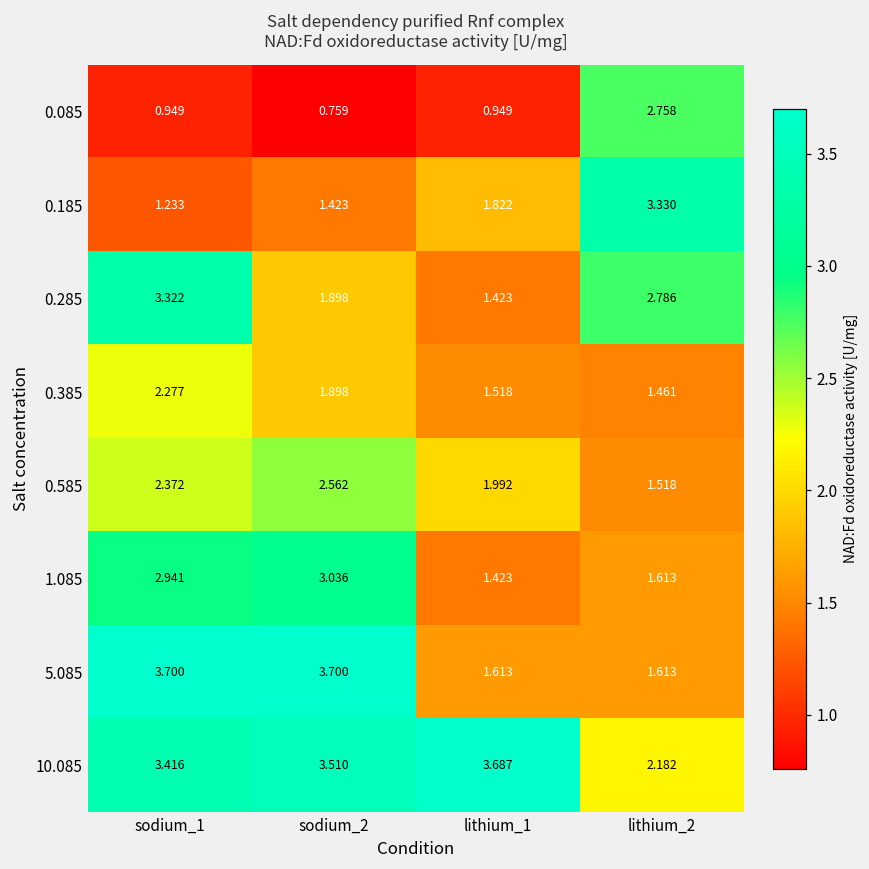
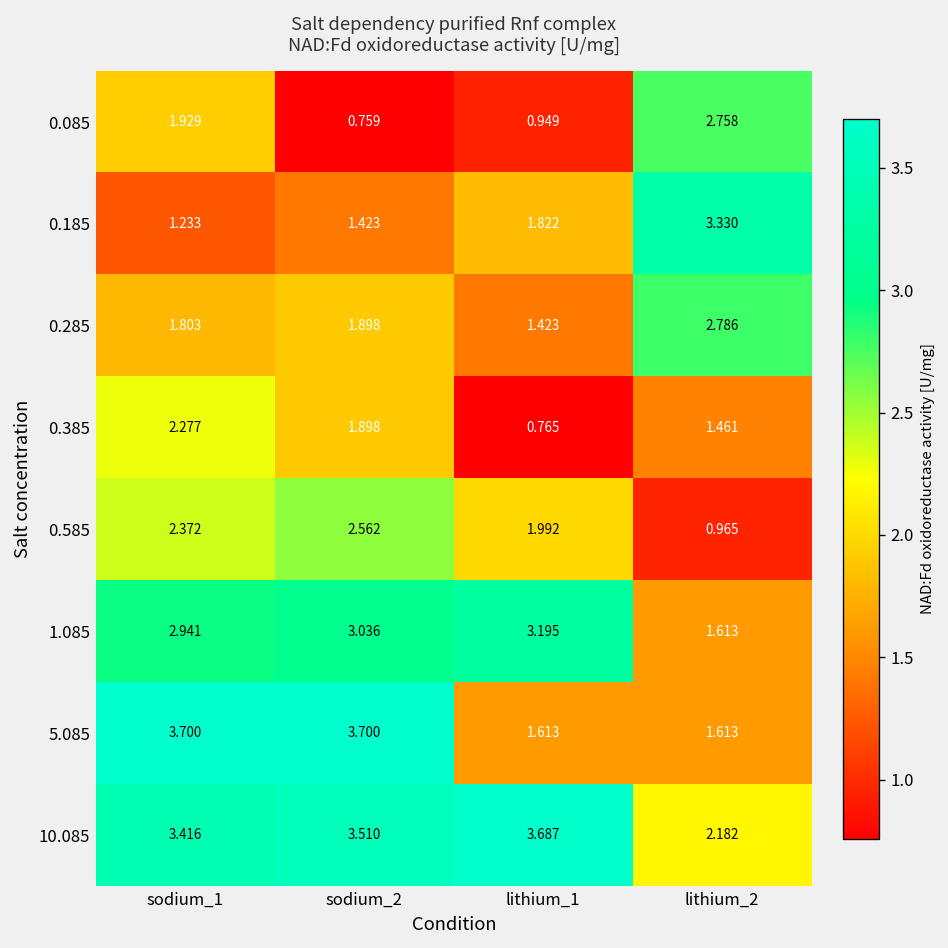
  {
    "0.085": {
-     "sodium_1": 0.949,
+     "sodium_1": 1.929,
      "sodium_2": 0.759,
      "lithium_1": 0.949,
      "lithium_2": 2.758
    },
    "0.185": {
      "sodium_1": 1.233,
      "sodium_2": 1.423,
      "lithium_1": 1.822,
      "lithium_2": 3.330
    },
    "0.285": {
-     "sodium_1": 3.322,
+     "sodium_1": 1.803,
      "sodium_2": 1.898,
      "lithium_1": 1.423,
      "lithium_2": 2.786
    },
    "0.385": {
      "sodium_1": 2.277,
      "sodium_2": 1.898,
-     "lithium_1": 1.518,
+     "lithium_1": 0.765,
      "lithium_2": 1.461
    },
    "0.585": {
      "sodium_1": 2.372,
      "sodium_2": 2.562,
      "lithium_1": 1.992,
-     "lithium_2": 1.518
+     "lithium_2": 0.965
    },
    "1.085": {
      "sodium_1": 2.941,
      "sodium_2": 3.036,
-     "lithium_1": 1.423,
+     "lithium_1": 3.195,
      "lithium_2": 1.613
    },
    "5.085": {
      "sodium_1": 3.700,
      "sodium_2": 3.700,
      "lithium_1": 1.613,
      "lithium_2": 1.613
    },
    "10.085": {
      "sodium_1": 3.416,
      "sodium_2": 3.510,
      "lithium_1": 3.687,
      "lithium_2": 2.182
    }
  }
